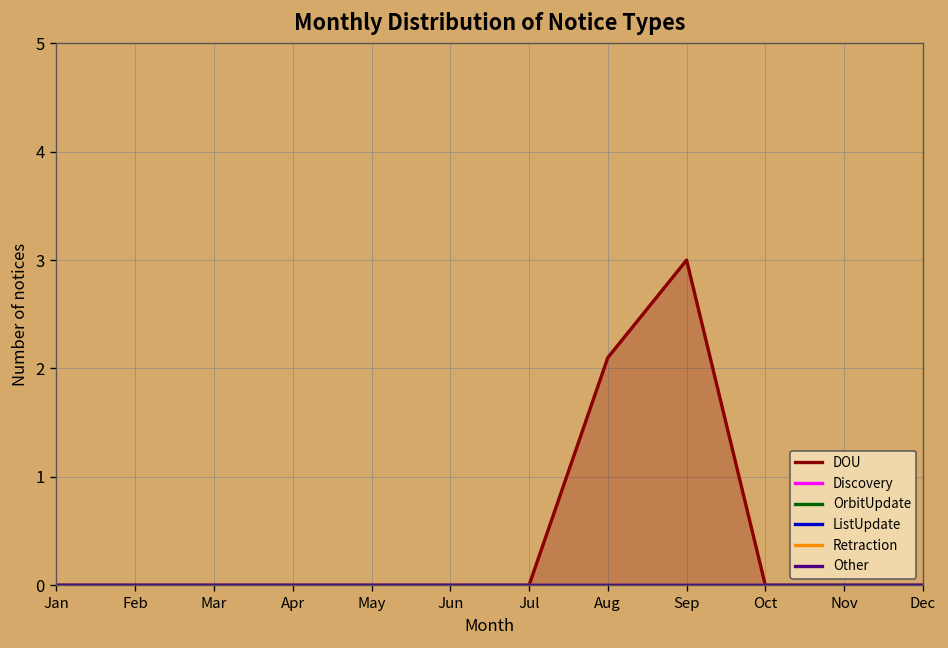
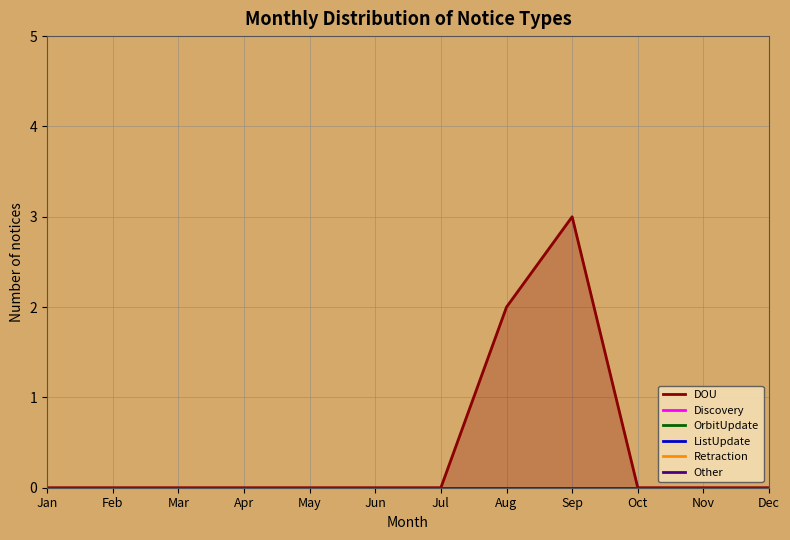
  {
    "DOU": {
-     "Aug": 2.1,
+     "Aug": 2.0,
      "Sep": 3.0
    },
    "Other": {
      "Aug": 0.0,
      "Sep": 0.0
    }
  }
